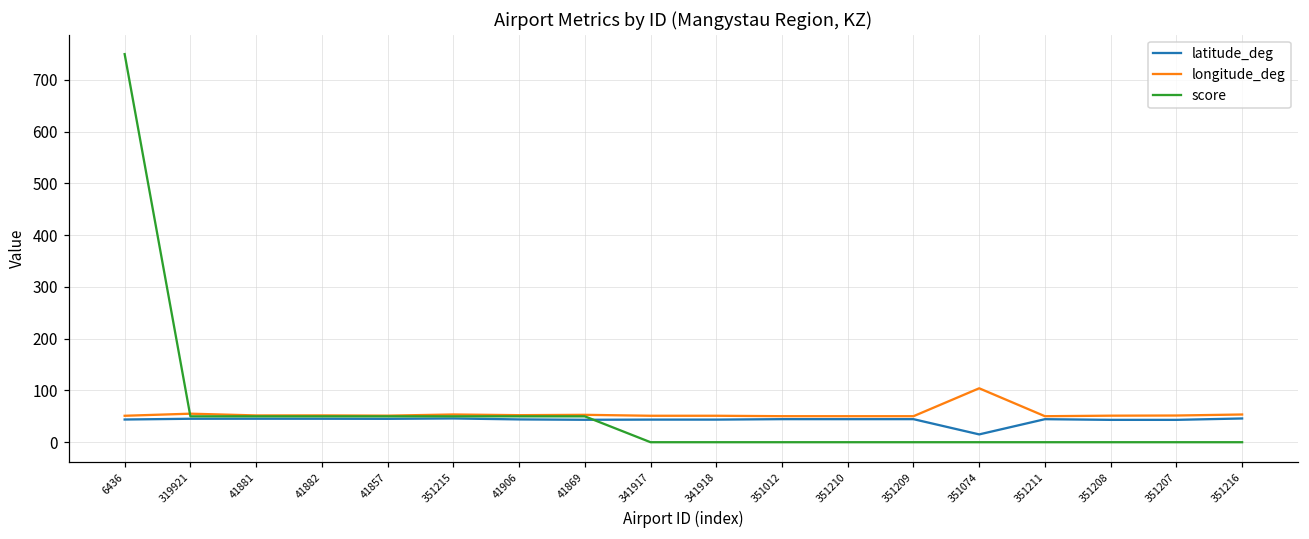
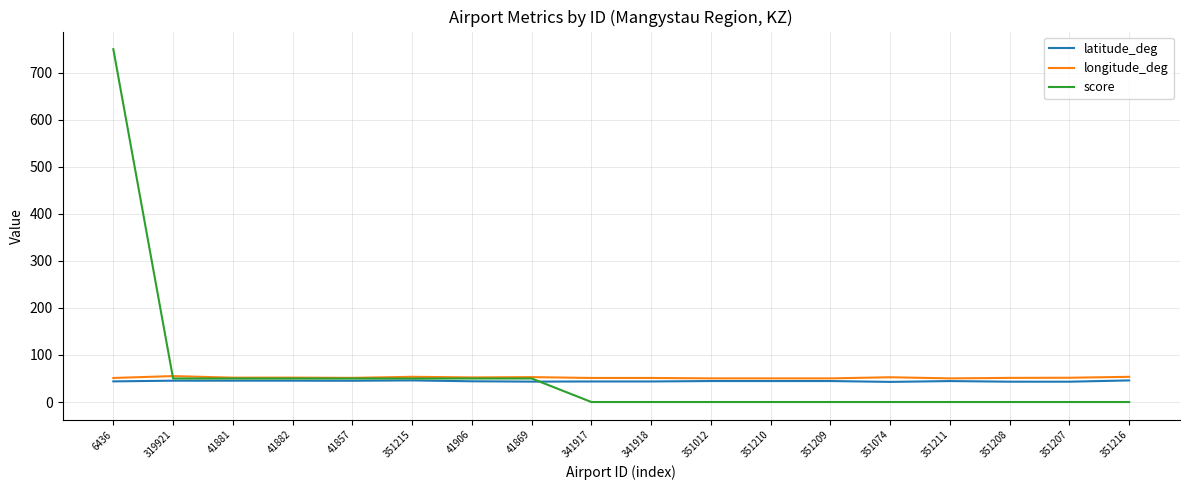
  {
    "latitude_deg": {
      "6436": 40,
      "41906": 40,
      "41869": 40,
      "341917": 40,
      "341918": 40,
      "351012": 40,
      "351210": 40,
      "351209": 40,
-     "351074": 20,
+     "351074": 40,
      "351211": 40,
      "351208": 40,
      "351207": 40,
      "351216": 50
    },
    "longitude_deg": {
      "6436": 50,
      "341917": 50,
      "341918": 50,
      "351012": 50,
      "351210": 50,
      "351209": 50,
-     "351074": 100,
+     "351074": 50,
      "351211": 50,
      "351208": 50,
      "351207": 50,
      "351216": 50
    },
    "score": {
      "6436": 750,
      "341917": 0,
      "341918": 0,
      "351012": 0,
      "351210": 0,
      "351209": 0,
      "351074": 0,
      "351211": 0,
      "351208": 0,
      "351207": 0,
      "351216": 0
    }
  }
